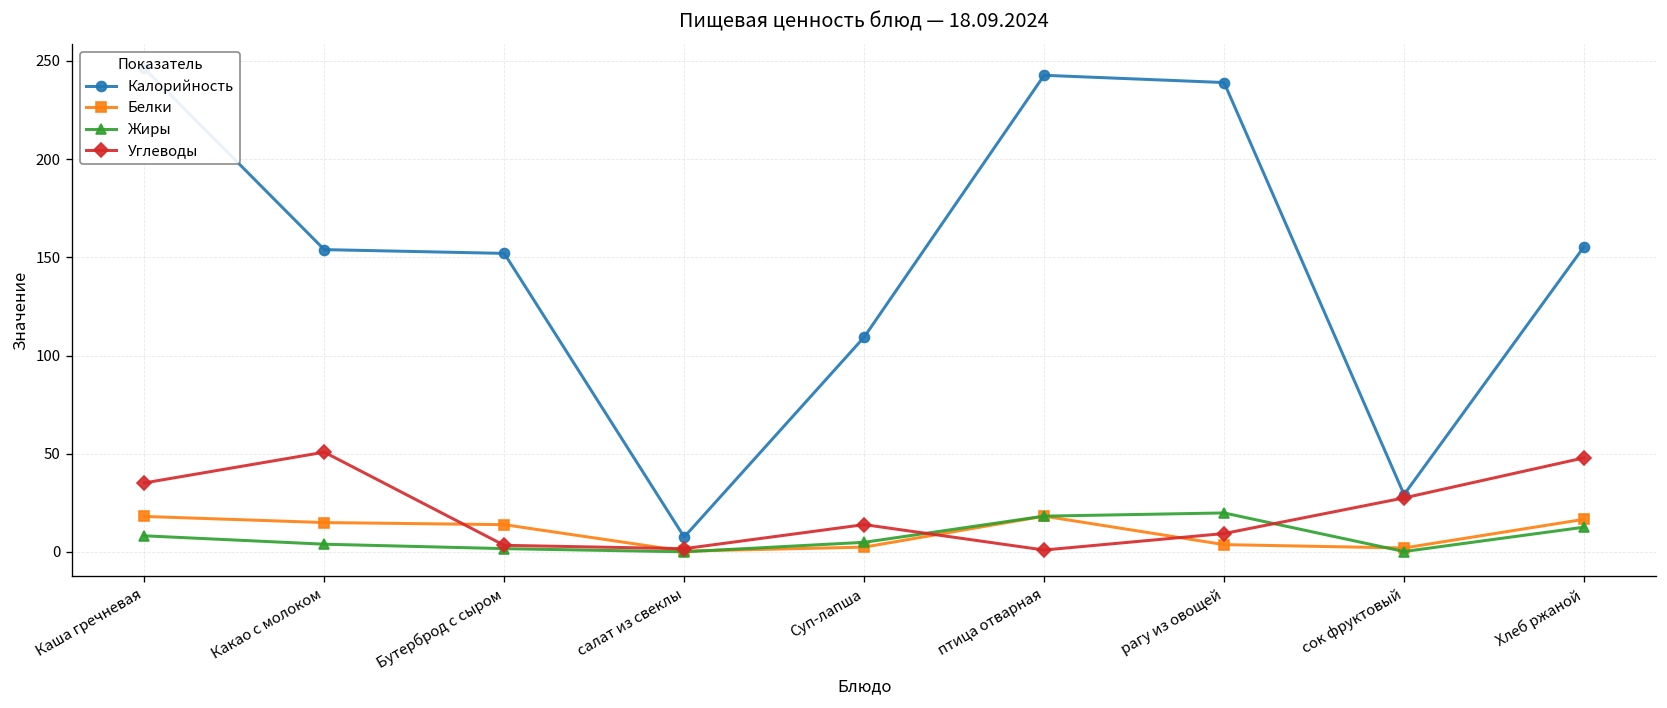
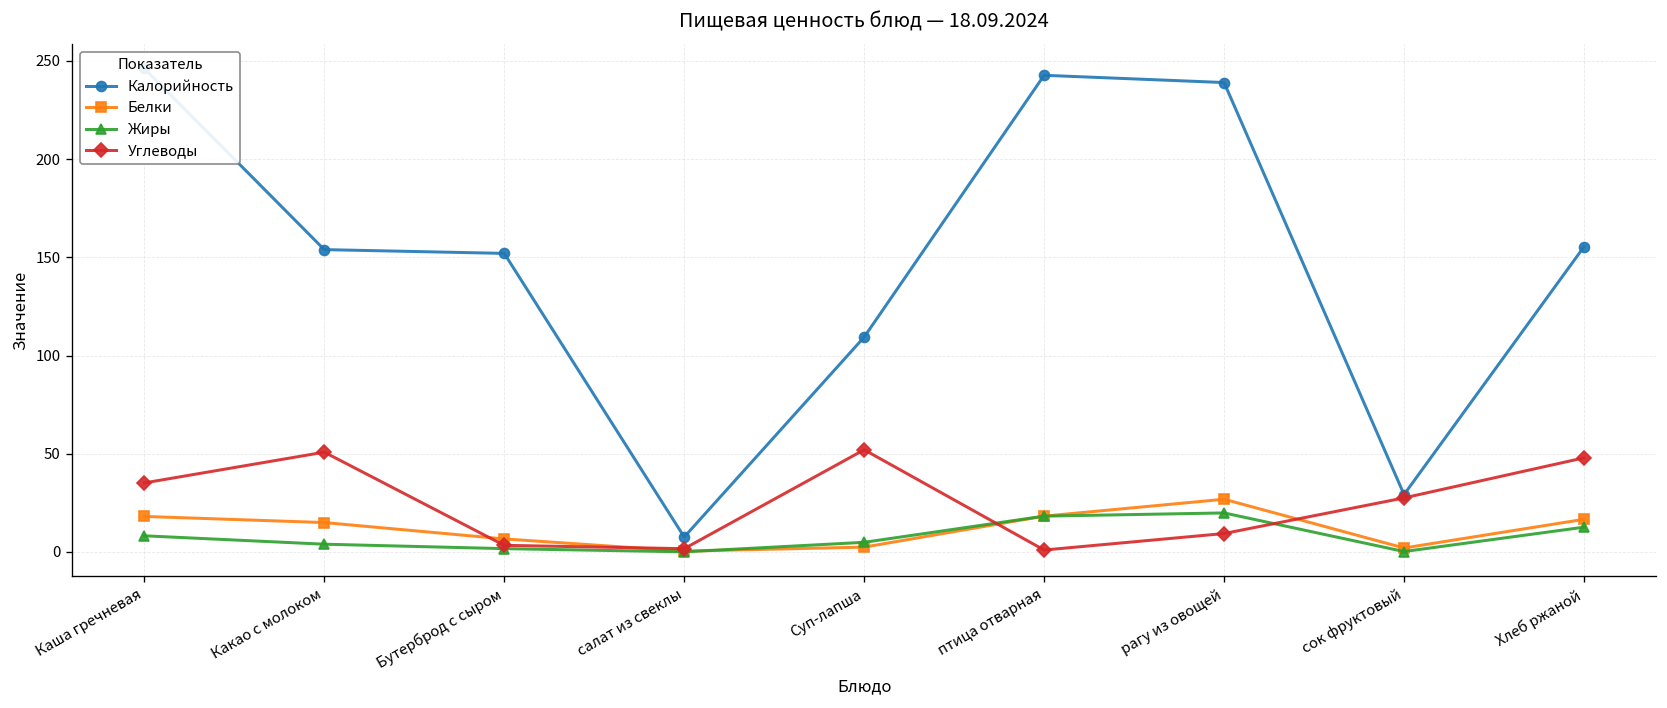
  {
    "Калорийность": {
      "Какао с молоком": 154,
      "Бутерброд с сыром": 152,
      "салат из свеклы": 8,
      "Суп-лапша": 109,
      "птица отварная": 243,
      "рагу из овощей": 239,
      "сок фруктовый": 29,
      "Хлеб ржаной": 155
    },
    "Белки": {
      "Каша гречневая": 18,
      "Какао с молоком": 15,
-     "Бутерброд с сыром": 14,
+     "Бутерброд с сыром": 7,
      "Суп-лапша": 2,
-     "рагу из овощей": 4,
+     "рагу из овощей": 27,
      "сок фруктовый": 2,
      "Хлеб ржаной": 17
    },
    "Жиры": {
      "Каша гречневая": 8,
      "Какао с молоком": 4,
      "Бутерброд с сыром": 2,
      "Суп-лапша": 5,
      "рагу из овощей": 20,
      "сок фруктовый": 0,
      "Хлеб ржаной": 13
    },
    "Углеводы": {
      "Каша гречневая": 35,
      "Какао с молоком": 51,
      "Бутерброд с сыром": 3,
-     "Суп-лапша": 14,
+     "Суп-лапша": 52,
      "птица отварная": 1,
      "рагу из овощей": 9,
      "сок фруктовый": 28,
      "Хлеб ржаной": 48
    }
  }
